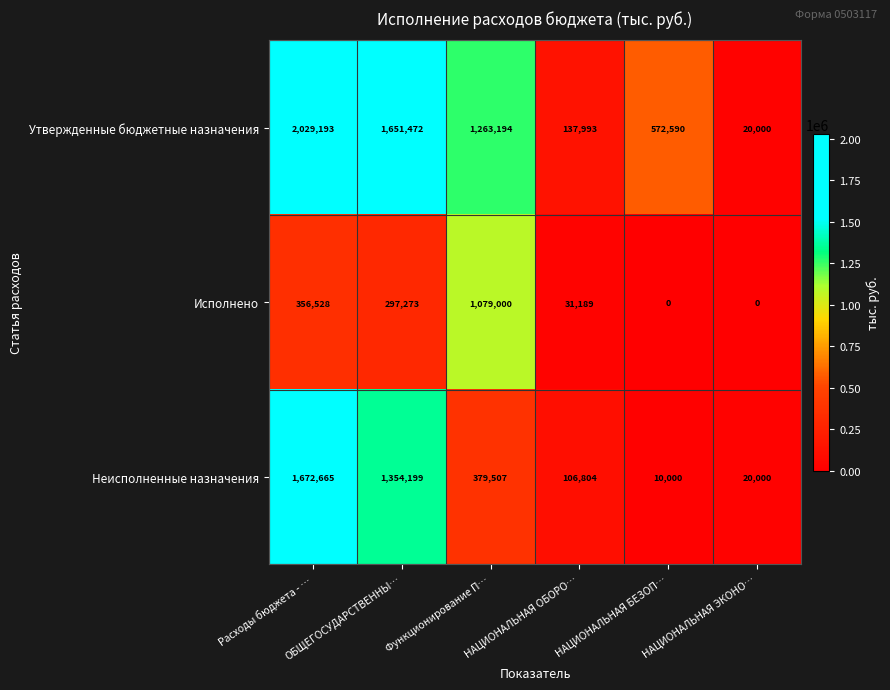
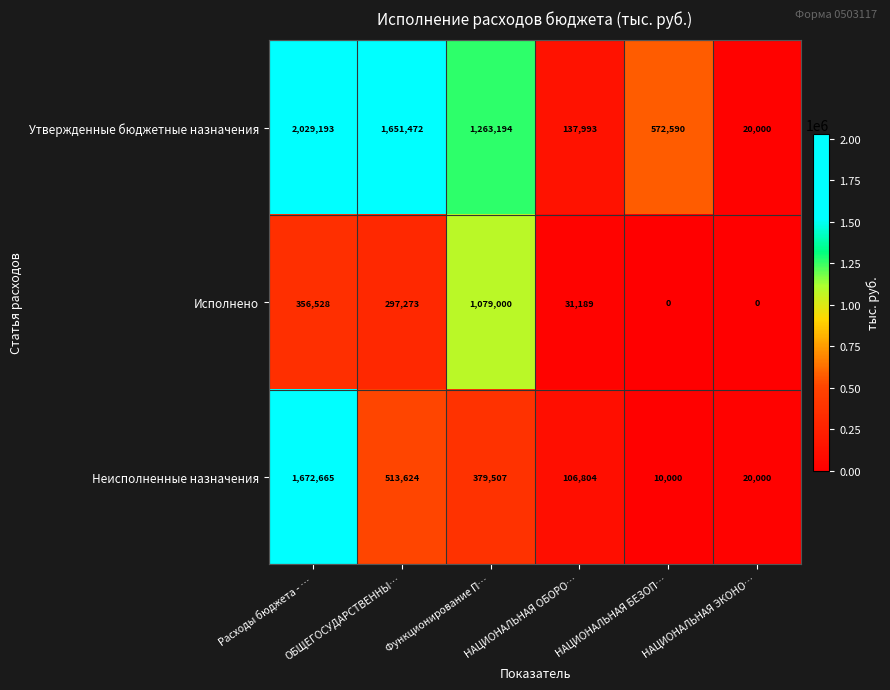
  {
    "Утвержденные бюджетные назначения": {
      "Расходы бюджета - …": "2,029,193",
      "ОБЩЕГОСУДАРСТВЕННЫ…": "1,651,472",
      "Функционирование П…": "1,263,194",
      "НАЦИОНАЛЬНАЯ ОБОРО…": "137,993",
      "НАЦИОНАЛЬНАЯ БЕЗОП…": "572,590",
      "НАЦИОНАЛЬНАЯ ЭКОНО…": "20,000"
    },
    "Исполнено": {
      "Расходы бюджета - …": "356,528",
      "ОБЩЕГОСУДАРСТВЕННЫ…": "297,273",
      "Функционирование П…": "1,079,000",
      "НАЦИОНАЛЬНАЯ ОБОРО…": "31,189",
      "НАЦИОНАЛЬНАЯ БЕЗОП…": "0",
      "НАЦИОНАЛЬНАЯ ЭКОНО…": "0"
    },
    "Неисполненные назначения": {
      "Расходы бюджета - …": "1,672,665",
-     "ОБЩЕГОСУДАРСТВЕННЫ…": "1,354,199",
+     "ОБЩЕГОСУДАРСТВЕННЫ…": "513,624",
      "Функционирование П…": "379,507",
      "НАЦИОНАЛЬНАЯ ОБОРО…": "106,804",
      "НАЦИОНАЛЬНАЯ БЕЗОП…": "10,000",
      "НАЦИОНАЛЬНАЯ ЭКОНО…": "20,000"
    }
  }
